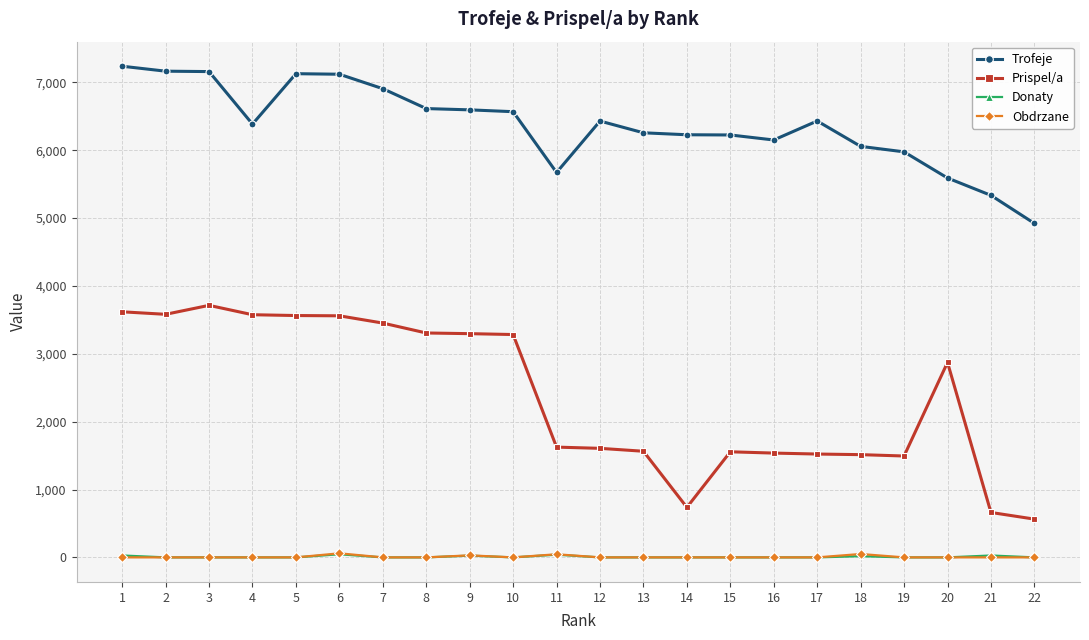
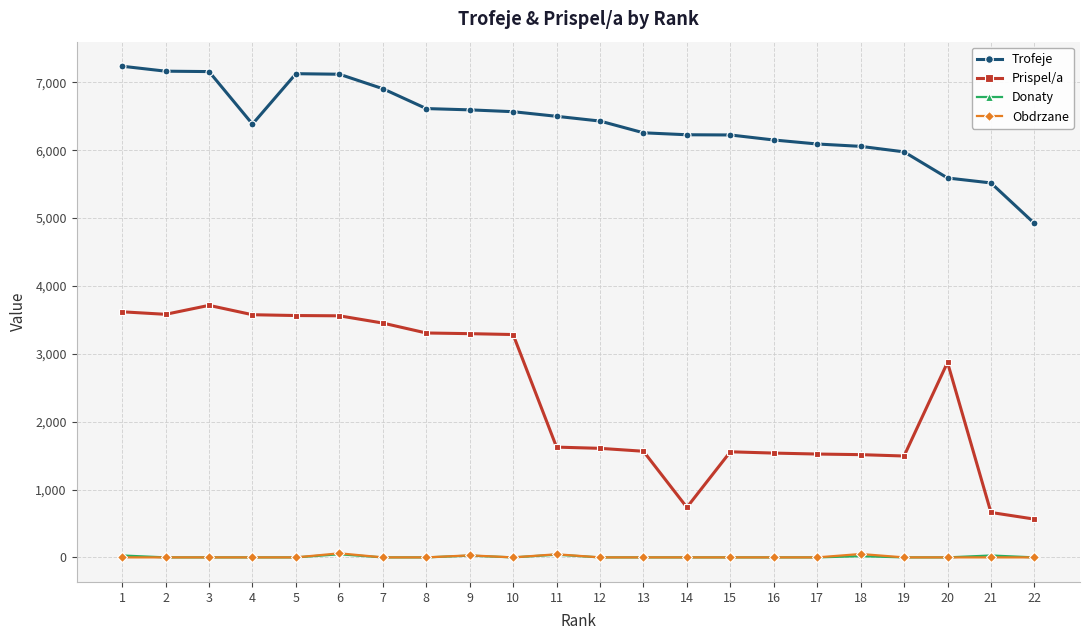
  {
    "Trofeje": {
      "1": "7,200",
      "2": "7,200",
      "3": "7,200",
      "4": "6,400",
      "5": "7,100",
      "6": "7,100",
      "7": "6,900",
      "8": "6,600",
      "9": "6,600",
      "10": "6,600",
-     "11": "5,700",
+     "11": "6,500",
      "12": "6,400",
      "13": "6,300",
      "14": "6,200",
      "15": "6,200",
      "16": "6,200",
-     "17": "6,400",
+     "17": "6,100",
      "18": "6,100",
      "19": "6,000",
      "20": "5,600",
-     "21": "5,300",
+     "21": "5,500",
      "22": "4,900"
    },
    "Prispel/a": {
      "1": "3,600",
      "2": "3,600",
      "3": "3,700",
      "4": "3,600",
      "5": "3,600",
      "6": "3,600",
      "7": "3,500",
      "8": "3,300",
      "9": "3,300",
      "10": "3,300",
      "11": "1,600",
      "12": "1,600",
      "13": "1,600",
      "14": "700",
      "15": "1,600",
      "16": "1,500",
      "17": "1,500",
      "18": "1,500",
      "19": "1,500",
      "20": "2,900",
      "21": "700",
      "22": "600"
    }
  }
